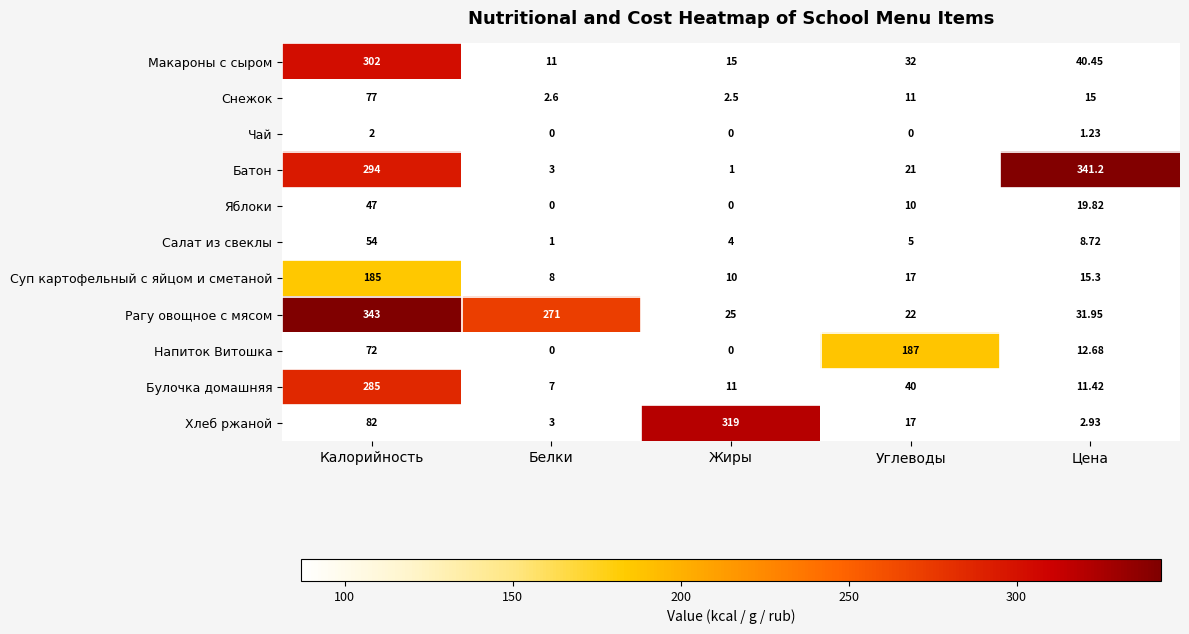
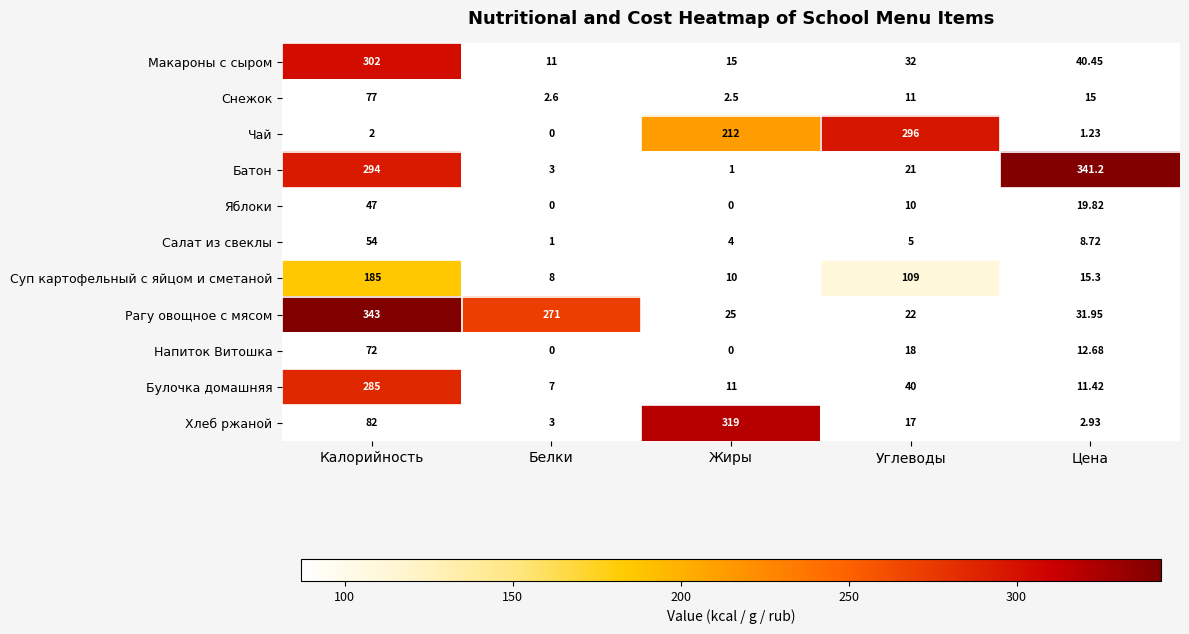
  {
    "Макароны с сыром": {
      "Калорийность": 302,
      "Белки": 11,
      "Жиры": 15,
      "Углеводы": 32,
      "Цена": 40.45
    },
    "Снежок": {
      "Калорийность": 77,
      "Белки": 2.6,
      "Жиры": 2.5,
      "Углеводы": 11,
      "Цена": 15
    },
    "Чай": {
      "Калорийность": 2,
      "Белки": 0,
-     "Жиры": 0,
-     "Углеводы": 0,
+     "Жиры": 212,
+     "Углеводы": 296,
      "Цена": 1.23
    },
    "Батон": {
      "Калорийность": 294,
      "Белки": 3,
      "Жиры": 1,
      "Углеводы": 21,
      "Цена": 341.2
    },
    "Яблоки": {
      "Калорийность": 47,
      "Белки": 0,
      "Жиры": 0,
      "Углеводы": 10,
      "Цена": 19.82
    },
    "Салат из свеклы": {
      "Калорийность": 54,
      "Белки": 1,
      "Жиры": 4,
      "Углеводы": 5,
      "Цена": 8.72
    },
    "Суп картофельный с яйцом и сметаной": {
      "Калорийность": 185,
      "Белки": 8,
      "Жиры": 10,
-     "Углеводы": 17,
+     "Углеводы": 109,
      "Цена": 15.3
    },
    "Рагу овощное с мясом": {
      "Калорийность": 343,
      "Белки": 271,
      "Жиры": 25,
      "Углеводы": 22,
      "Цена": 31.95
    },
    "Напиток Витошка": {
      "Калорийность": 72,
      "Белки": 0,
      "Жиры": 0,
-     "Углеводы": 187,
+     "Углеводы": 18,
      "Цена": 12.68
    },
    "Булочка домашняя": {
      "Калорийность": 285,
      "Белки": 7,
      "Жиры": 11,
      "Углеводы": 40,
      "Цена": 11.42
    },
    "Хлеб ржаной": {
      "Калорийность": 82,
      "Белки": 3,
      "Жиры": 319,
      "Углеводы": 17,
      "Цена": 2.93
    }
  }
